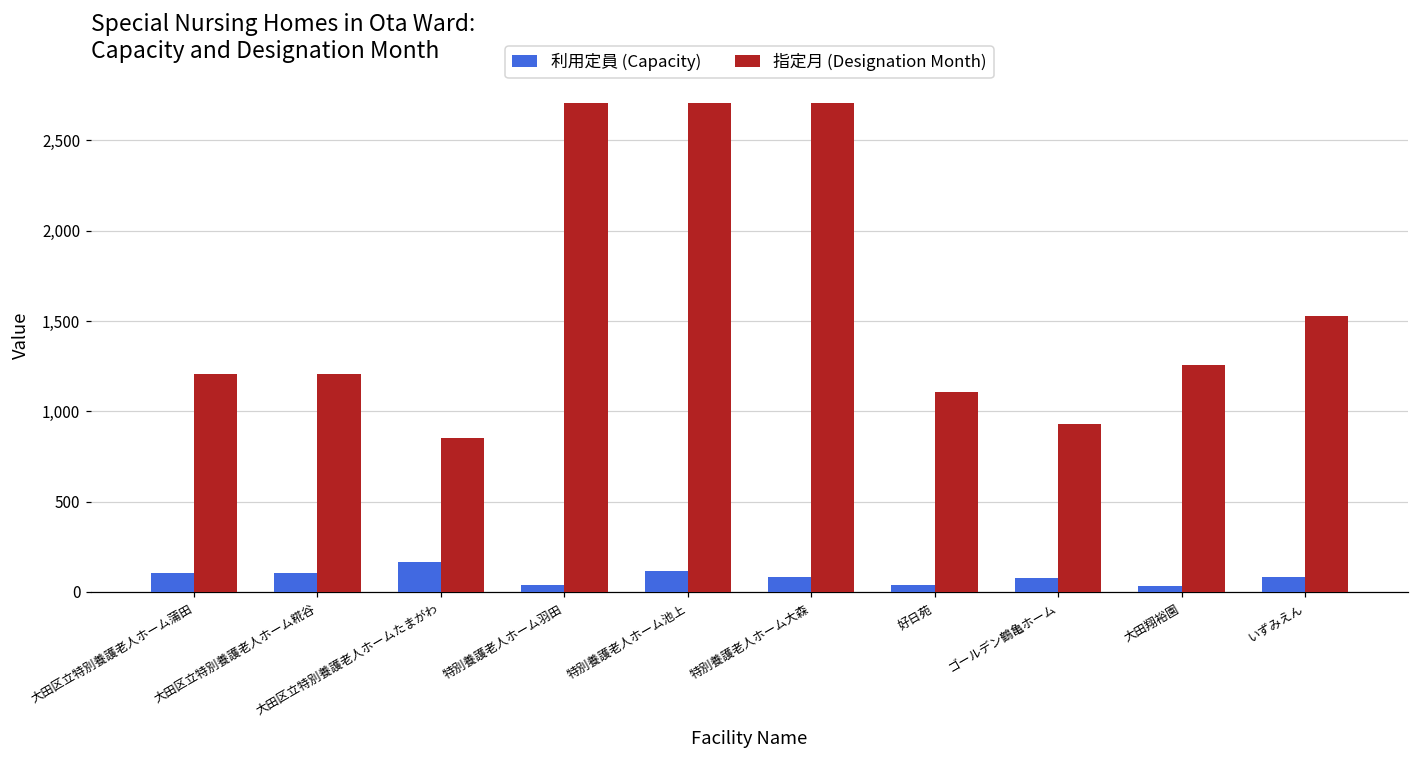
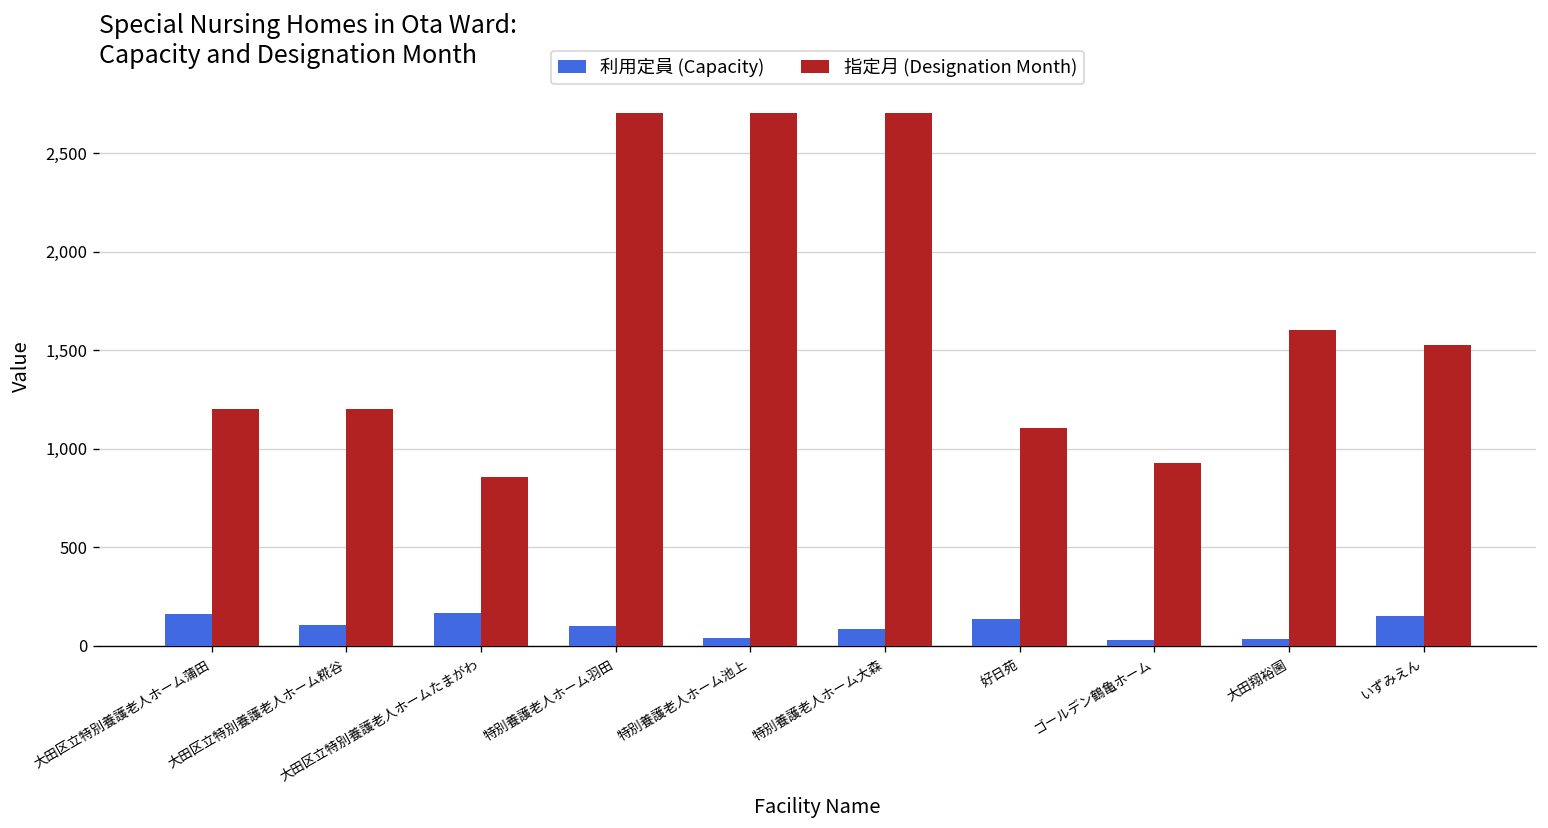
  {
    "利用定員 (Capacity)": {
-     "大田区立特別養護老人ホーム蒲田": "100",
+     "大田区立特別養護老人ホーム蒲田": "160",
      "大田区立特別養護老人ホーム糀谷": "100",
      "大田区立特別養護老人ホームたまがわ": "170",
-     "特別養護老人ホーム羽田": "40",
-     "特別養護老人ホーム池上": "120",
+     "特別養護老人ホーム羽田": "100",
+     "特別養護老人ホーム池上": "40",
      "特別養護老人ホーム大森": "80",
-     "好日苑": "40",
-     "ゴールデン鶴亀ホーム": "80",
+     "好日苑": "140",
+     "ゴールデン鶴亀ホーム": "30",
      "大田翔裕園": "40",
-     "いずみえん": "80"
+     "いずみえん": "150"
    },
    "指定月 (Designation Month)": {
      "大田区立特別養護老人ホーム蒲田": "1,200",
      "大田区立特別養護老人ホーム糀谷": "1,200",
      "大田区立特別養護老人ホームたまがわ": "860",
      "特別養護老人ホーム羽田": "2,700",
      "特別養護老人ホーム池上": "2,700",
      "特別養護老人ホーム大森": "2,700",
      "好日苑": "1,110",
      "ゴールデン鶴亀ホーム": "930",
-     "大田翔裕園": "1,260",
+     "大田翔裕園": "1,600",
      "いずみえん": "1,530"
    }
  }
